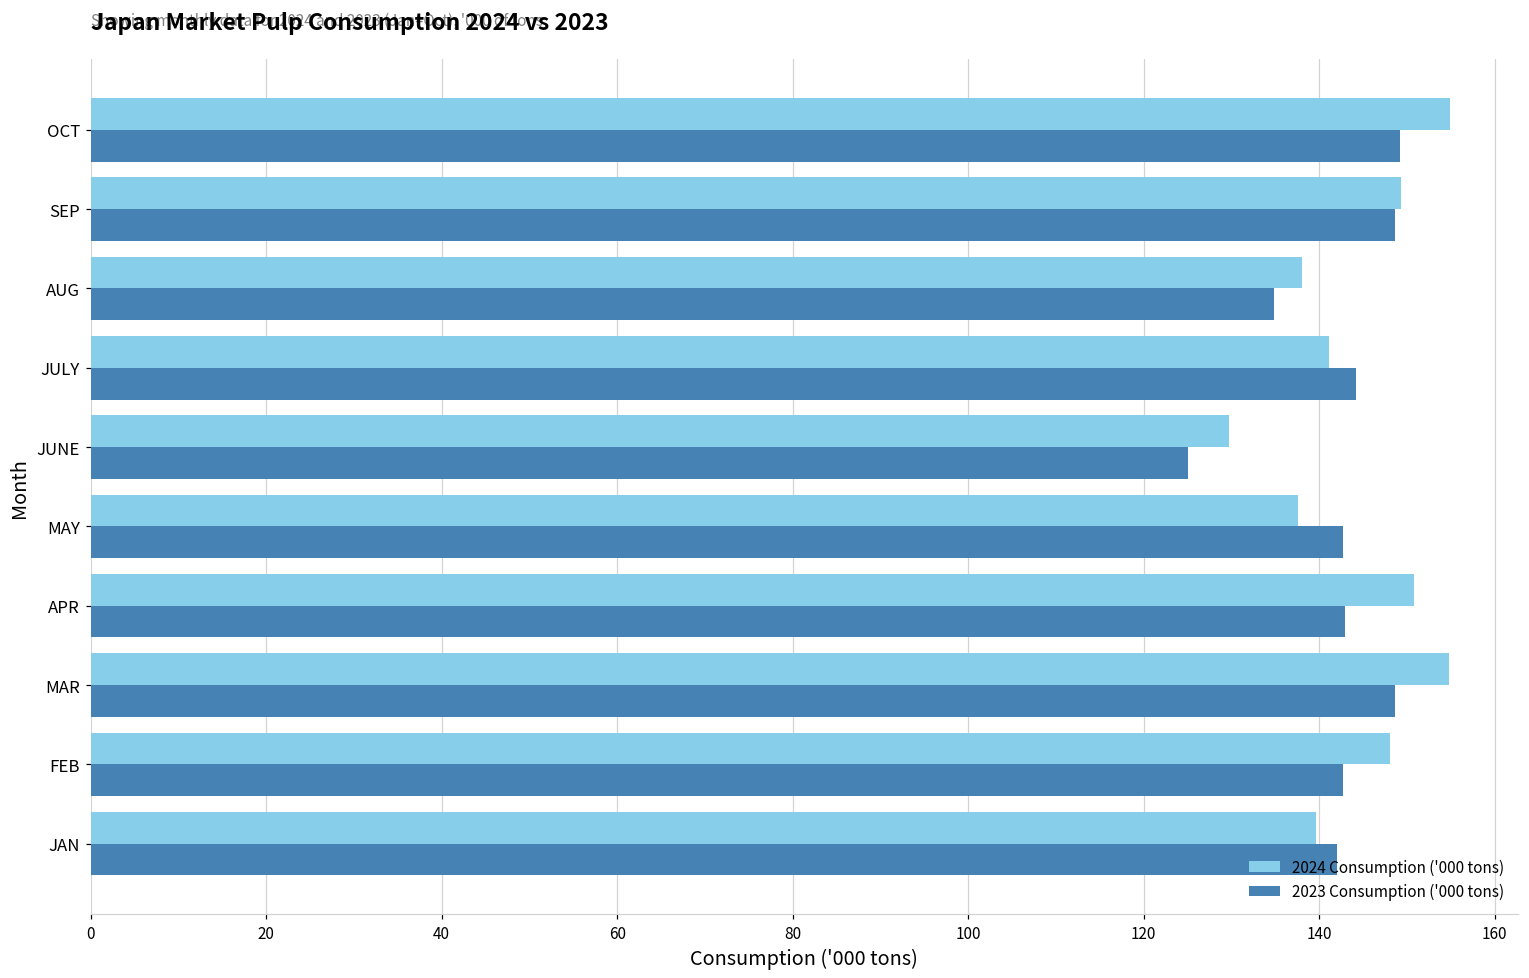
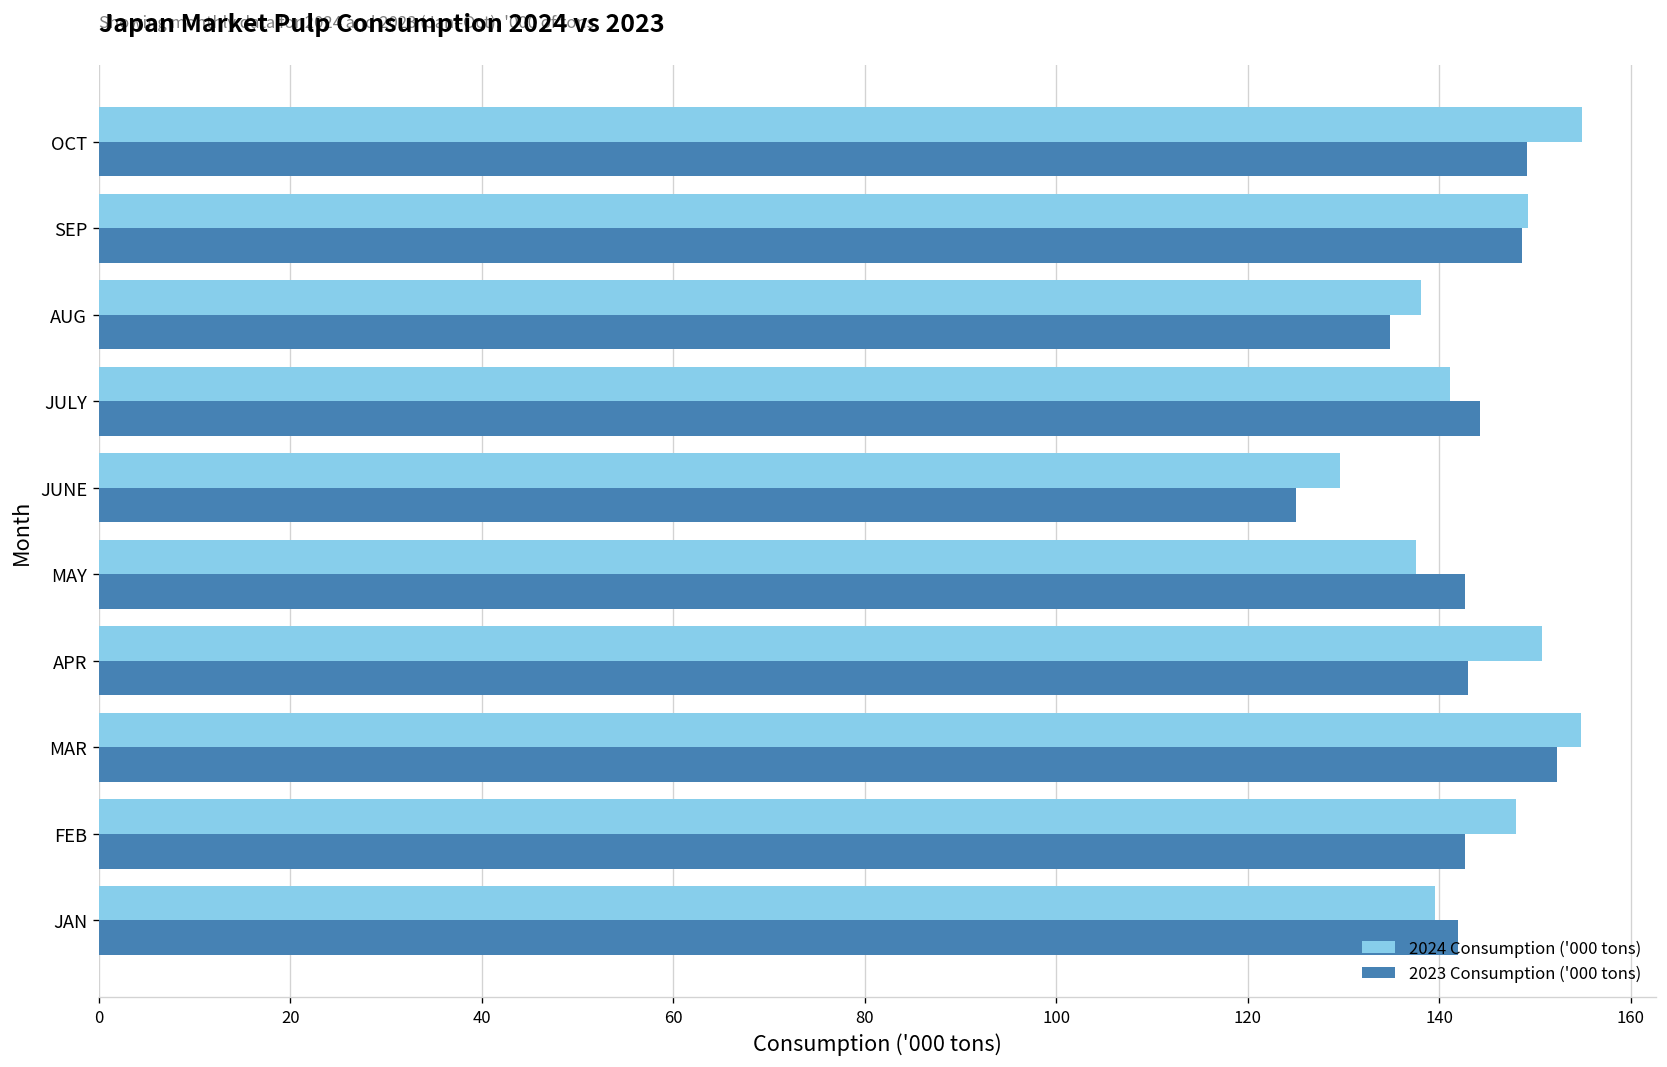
  {
    "2024 Consumption ('000 tons)": {
      "OCT": 155,
      "SEP": 149,
      "AUG": 138,
      "JULY": 141,
      "JUNE": 130,
      "MAY": 138,
      "APR": 151,
      "MAR": 155,
      "FEB": 148,
      "JAN": 140
    },
    "2023 Consumption ('000 tons)": {
      "OCT": 149,
      "SEP": 149,
      "AUG": 135,
      "JULY": 144,
      "JUNE": 125,
      "MAY": 143,
      "APR": 143,
-     "MAR": 149,
+     "MAR": 152,
      "FEB": 143,
      "JAN": 142
    }
  }
